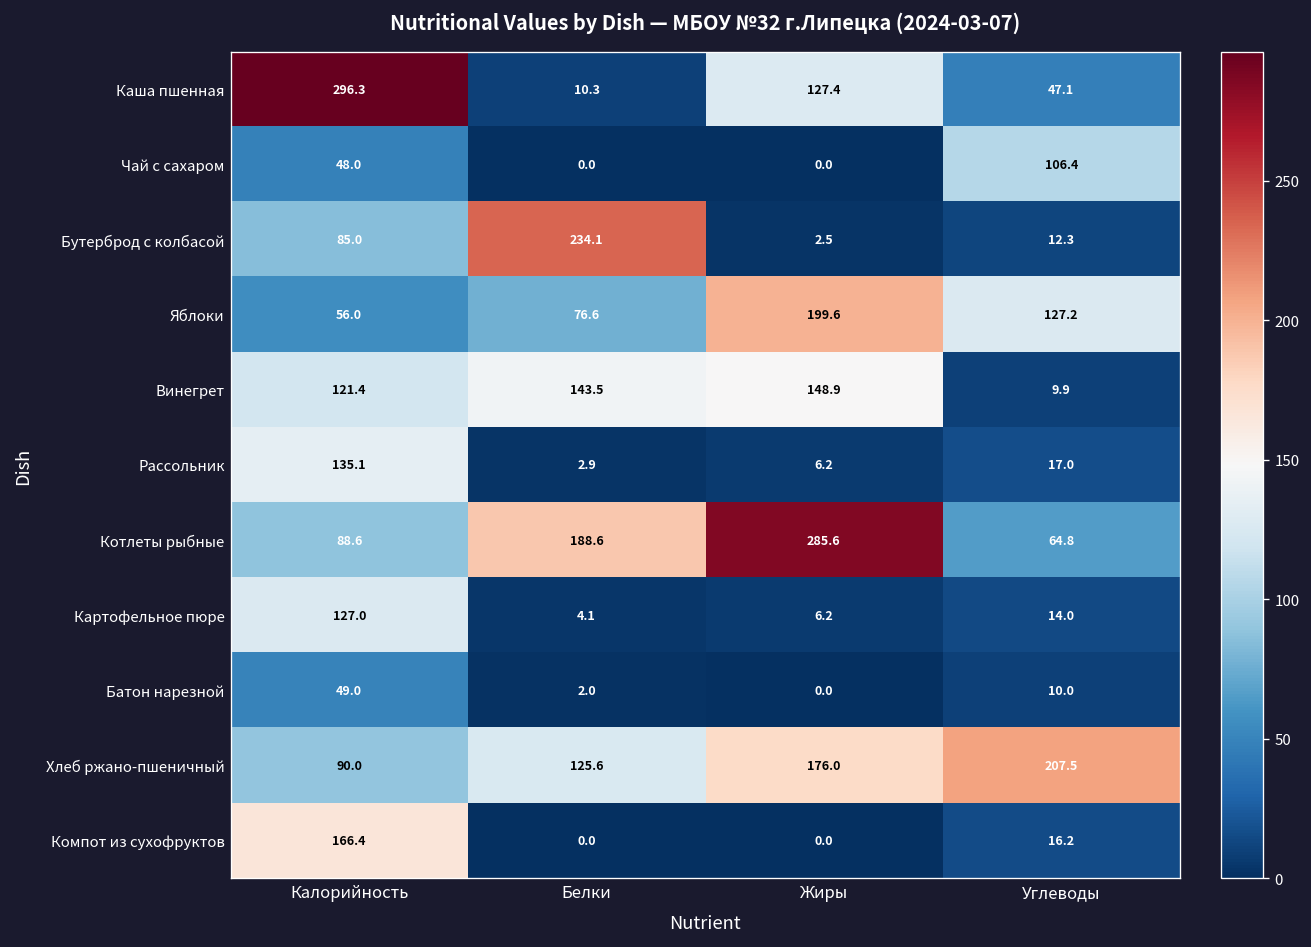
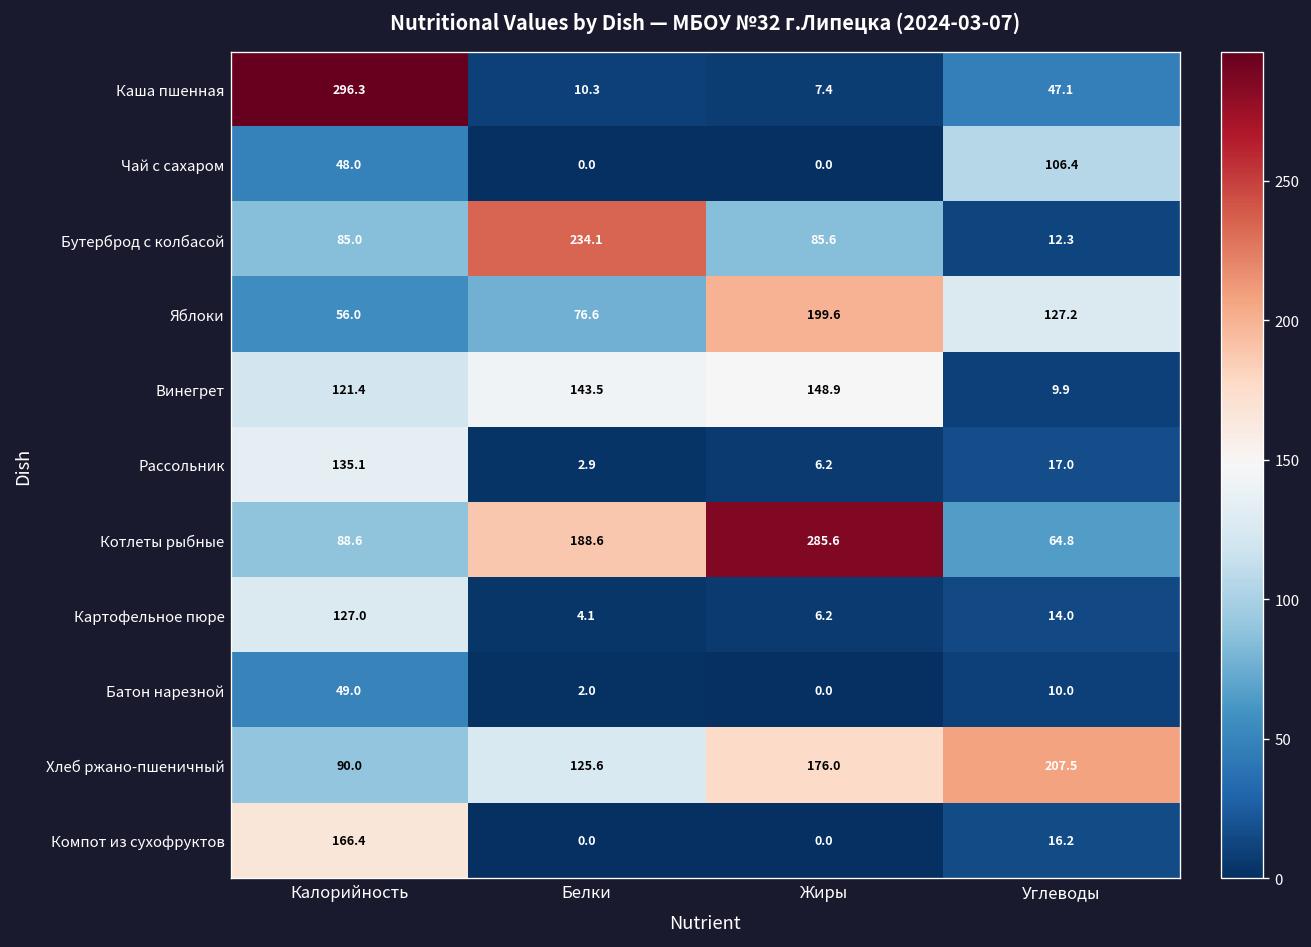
  {
    "Каша пшенная": {
      "Калорийность": 296.3,
      "Белки": 10.3,
-     "Жиры": 127.4,
+     "Жиры": 7.4,
      "Углеводы": 47.1
    },
    "Чай с сахаром": {
      "Калорийность": 48.0,
      "Белки": 0.0,
      "Жиры": 0.0,
      "Углеводы": 106.4
    },
    "Бутерброд с колбасой": {
      "Калорийность": 85.0,
      "Белки": 234.1,
-     "Жиры": 2.5,
+     "Жиры": 85.6,
      "Углеводы": 12.3
    },
    "Яблоки": {
      "Калорийность": 56.0,
      "Белки": 76.6,
      "Жиры": 199.6,
      "Углеводы": 127.2
    },
    "Винегрет": {
      "Калорийность": 121.4,
      "Белки": 143.5,
      "Жиры": 148.9,
      "Углеводы": 9.9
    },
    "Рассольник": {
      "Калорийность": 135.1,
      "Белки": 2.9,
      "Жиры": 6.2,
      "Углеводы": 17.0
    },
    "Котлеты рыбные": {
      "Калорийность": 88.6,
      "Белки": 188.6,
      "Жиры": 285.6,
      "Углеводы": 64.8
    },
    "Картофельное пюре": {
      "Калорийность": 127.0,
      "Белки": 4.1,
      "Жиры": 6.2,
      "Углеводы": 14.0
    },
    "Батон нарезной": {
      "Калорийность": 49.0,
      "Белки": 2.0,
      "Жиры": 0.0,
      "Углеводы": 10.0
    },
    "Хлеб ржано-пшеничный": {
      "Калорийность": 90.0,
      "Белки": 125.6,
      "Жиры": 176.0,
      "Углеводы": 207.5
    },
    "Компот из сухофруктов": {
      "Калорийность": 166.4,
      "Белки": 0.0,
      "Жиры": 0.0,
      "Углеводы": 16.2
    }
  }
